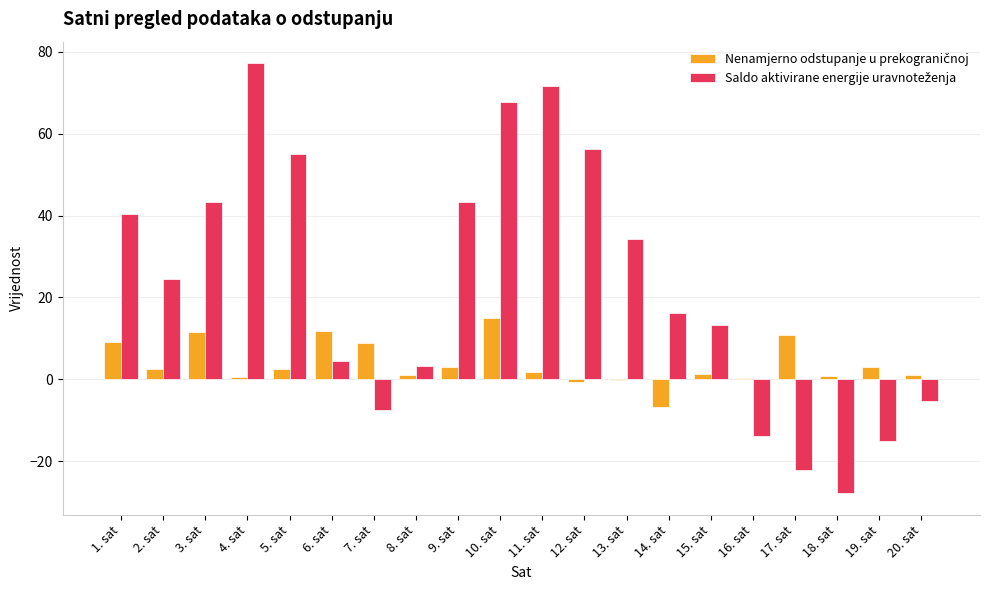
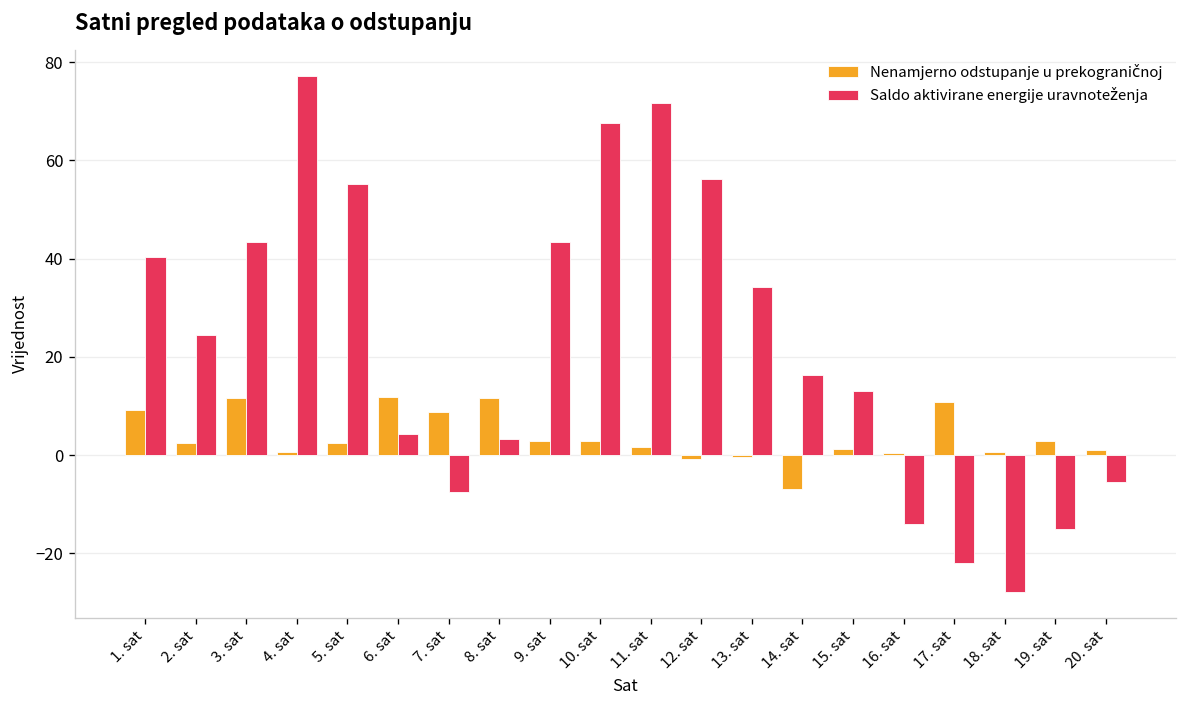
  {
    "Nenamjerno odstupanje u prekograničnoj": {
      "1. sat": 9,
      "2. sat": 3,
      "3. sat": 12,
      "5. sat": 2,
      "6. sat": 12,
      "7. sat": 9,
-     "8. sat": 1,
+     "8. sat": 12,
      "9. sat": 3,
-     "10. sat": 15,
+     "10. sat": 3,
      "11. sat": 2,
      "12. sat": -1,
      "14. sat": -7,
      "15. sat": 1,
      "17. sat": 11,
      "18. sat": 1,
      "19. sat": 3,
      "20. sat": 1
    },
    "Saldo aktivirane energije uravnoteženja": {
      "1. sat": 40,
      "2. sat": 24,
      "3. sat": 43,
      "4. sat": 77,
      "5. sat": 55,
      "6. sat": 4,
      "7. sat": -8,
      "8. sat": 3,
      "9. sat": 43,
      "10. sat": 68,
      "11. sat": 72,
      "12. sat": 56,
      "13. sat": 34,
      "14. sat": 16,
      "15. sat": 13,
      "16. sat": -14,
      "17. sat": -22,
      "18. sat": -28,
      "19. sat": -15,
      "20. sat": -5
    }
  }
